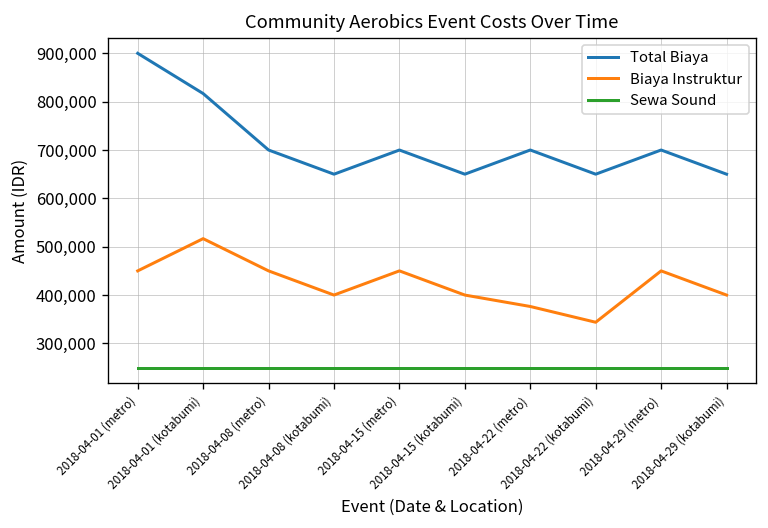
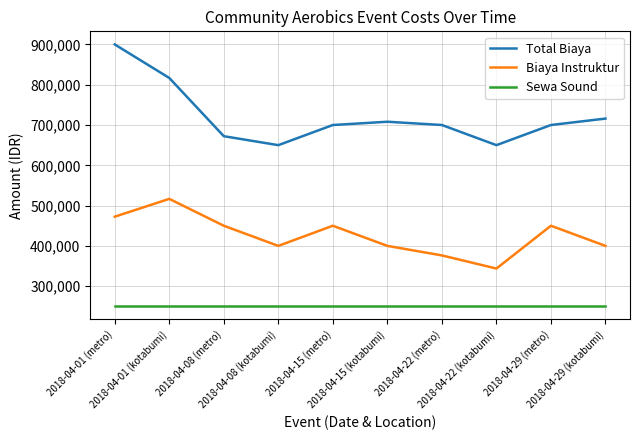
  {
    "Total Biaya": {
      "2018-04-01 (metro)": "900,000",
      "2018-04-01 (kotabumi)": "820,000",
-     "2018-04-08 (metro)": "700,000",
+     "2018-04-08 (metro)": "670,000",
      "2018-04-08 (kotabumi)": "650,000",
      "2018-04-15 (metro)": "700,000",
-     "2018-04-15 (kotabumi)": "650,000",
+     "2018-04-15 (kotabumi)": "710,000",
      "2018-04-22 (metro)": "700,000",
      "2018-04-22 (kotabumi)": "650,000",
      "2018-04-29 (metro)": "700,000",
-     "2018-04-29 (kotabumi)": "650,000"
+     "2018-04-29 (kotabumi)": "720,000"
    },
    "Biaya Instruktur": {
-     "2018-04-01 (metro)": "450,000",
+     "2018-04-01 (metro)": "470,000",
      "2018-04-01 (kotabumi)": "520,000",
      "2018-04-08 (metro)": "450,000",
      "2018-04-08 (kotabumi)": "400,000",
      "2018-04-15 (metro)": "450,000",
      "2018-04-15 (kotabumi)": "400,000",
      "2018-04-22 (metro)": "380,000",
      "2018-04-22 (kotabumi)": "340,000",
      "2018-04-29 (metro)": "450,000",
      "2018-04-29 (kotabumi)": "400,000"
    },
    "Sewa Sound": {
      "2018-04-01 (metro)": "250,000",
      "2018-04-01 (kotabumi)": "250,000",
      "2018-04-08 (metro)": "250,000",
      "2018-04-08 (kotabumi)": "250,000",
      "2018-04-15 (metro)": "250,000",
      "2018-04-15 (kotabumi)": "250,000",
      "2018-04-22 (metro)": "250,000",
      "2018-04-22 (kotabumi)": "250,000",
      "2018-04-29 (metro)": "250,000",
      "2018-04-29 (kotabumi)": "250,000"
    }
  }
